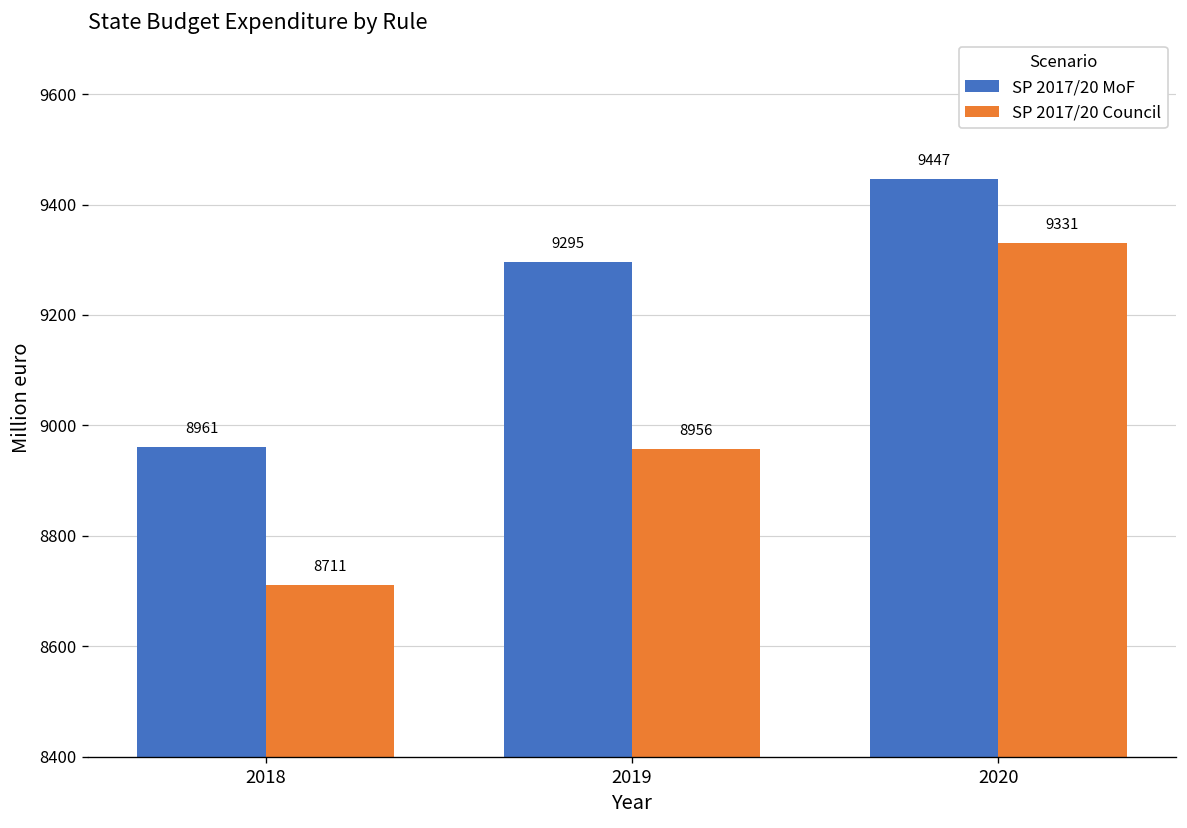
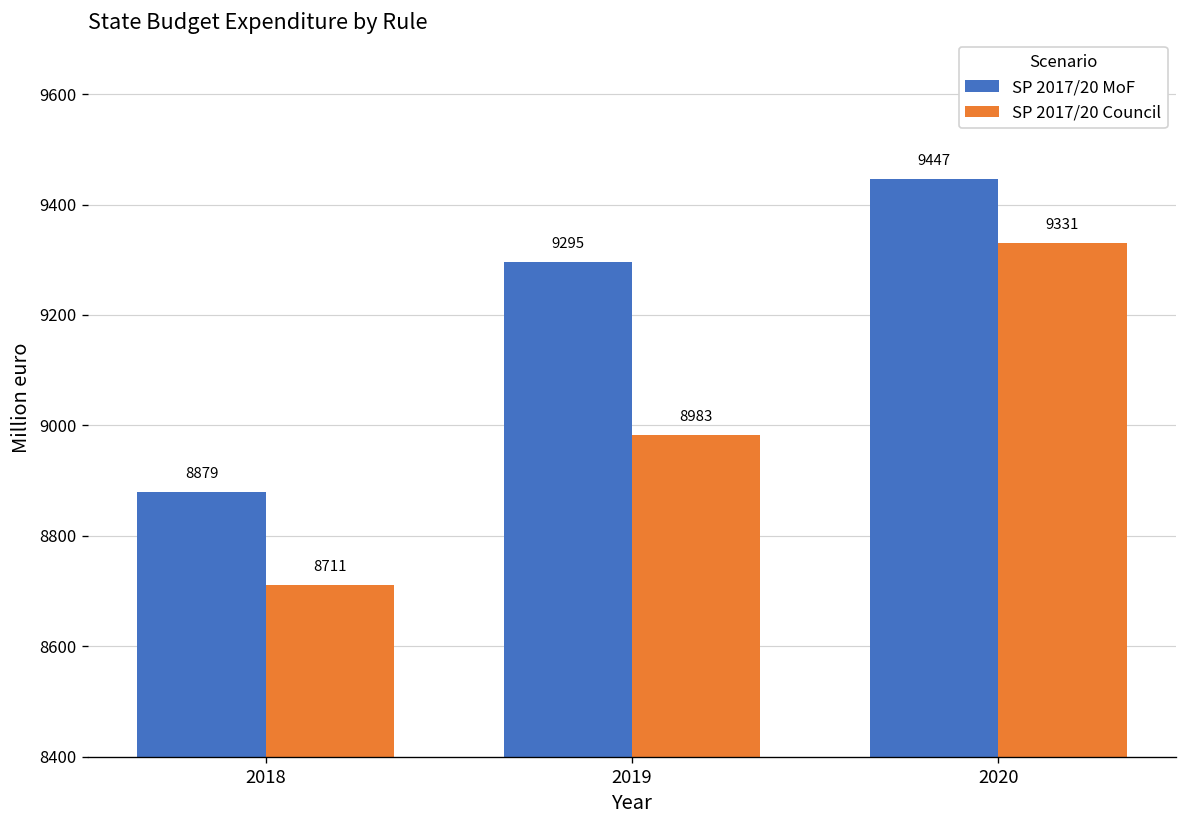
  {
    "SP 2017/20 MoF": {
-     "2018": 8961,
+     "2018": 8879,
      "2019": 9295,
      "2020": 9447
    },
    "SP 2017/20 Council": {
      "2018": 8711,
-     "2019": 8956,
+     "2019": 8983,
      "2020": 9331
    }
  }
